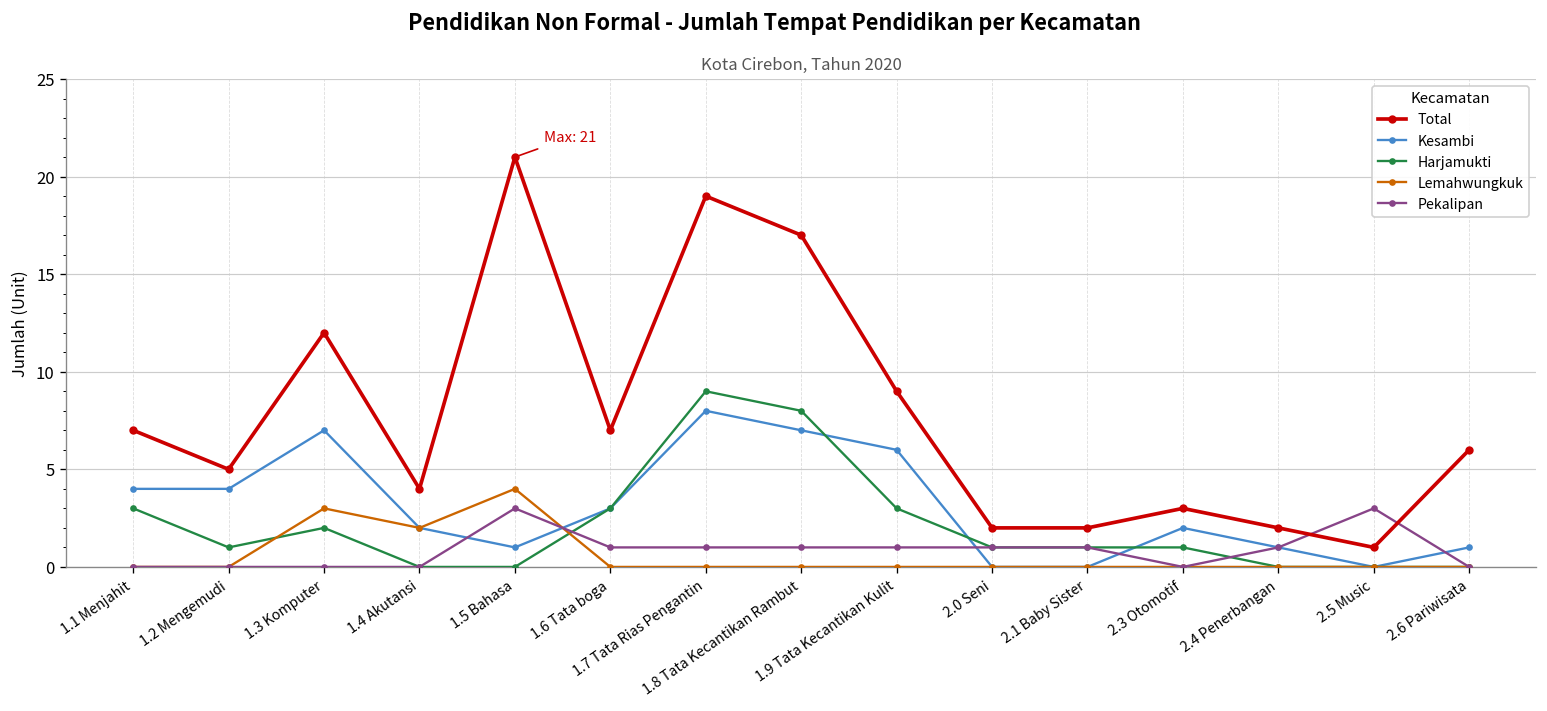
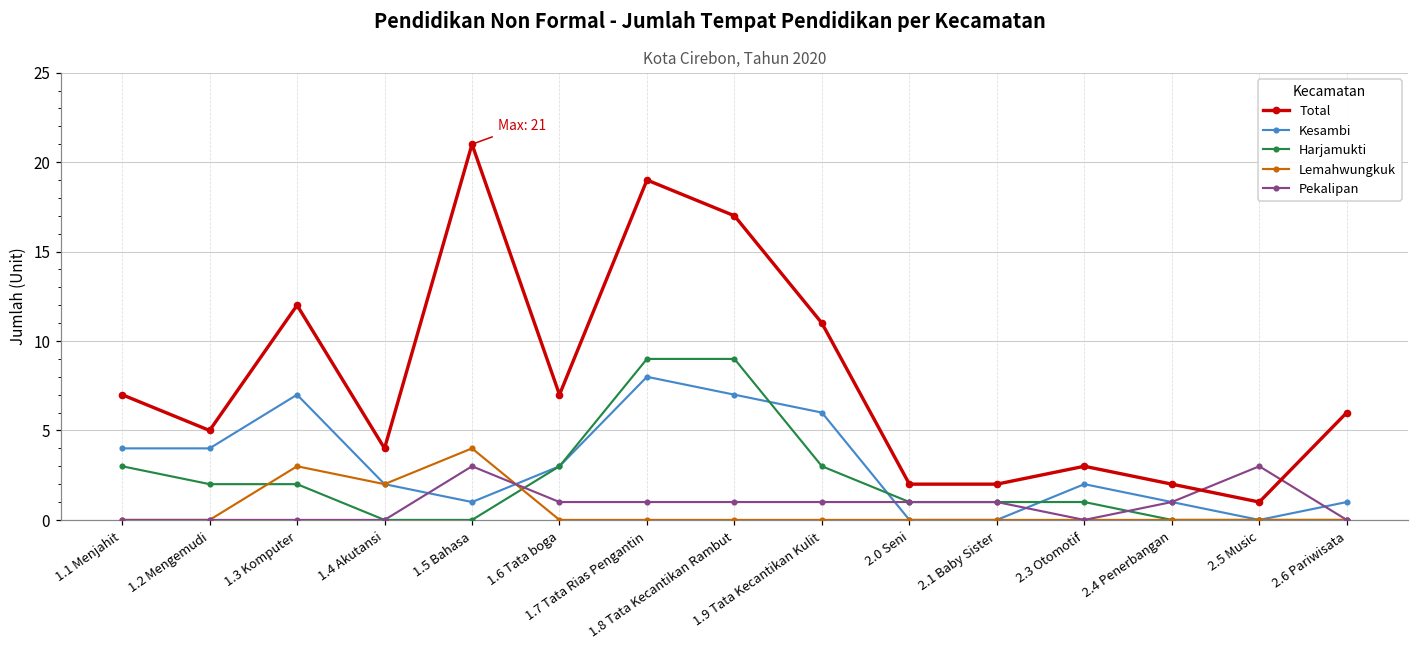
  {
    "Total": {
      "1.1 Menjahit": 7,
      "1.2 Mengemudi": 5,
      "1.3 Komputer": 12,
      "1.4 Akutansi": 4,
      "1.6 Tata boga": 7,
      "1.7 Tata Rias Pengantin": 19,
      "1.8 Tata Kecantikan Rambut": 17,
-     "1.9 Tata Kecantikan Kulit": 9,
+     "1.9 Tata Kecantikan Kulit": 11,
      "2.0 Seni": 2,
      "2.1 Baby Sister": 2,
      "2.3 Otomotif": 3,
      "2.4 Penerbangan": 2,
      "2.5 Music": 1,
      "2.6 Pariwisata": 6
    },
    "Kesambi": {
      "1.1 Menjahit": 4,
      "1.2 Mengemudi": 4,
      "1.3 Komputer": 7,
      "1.5 Bahasa": 1,
      "1.7 Tata Rias Pengantin": 8,
      "1.8 Tata Kecantikan Rambut": 7,
      "1.9 Tata Kecantikan Kulit": 6,
      "2.3 Otomotif": 2,
      "2.6 Pariwisata": 1
    },
    "Harjamukti": {
      "1.1 Menjahit": 3,
-     "1.2 Mengemudi": 1,
+     "1.2 Mengemudi": 2,
      "1.3 Komputer": 2,
      "1.5 Bahasa": 0,
      "1.7 Tata Rias Pengantin": 9,
-     "1.8 Tata Kecantikan Rambut": 8,
+     "1.8 Tata Kecantikan Rambut": 9,
      "1.9 Tata Kecantikan Kulit": 3,
      "2.3 Otomotif": 1
    },
    "Lemahwungkuk": {
      "1.3 Komputer": 3,
      "1.5 Bahasa": 4,
      "1.6 Tata boga": 0,
      "1.7 Tata Rias Pengantin": 0,
      "1.8 Tata Kecantikan Rambut": 0,
      "1.9 Tata Kecantikan Kulit": 0
    },
    "Pekalipan": {
      "1.3 Komputer": 0,
      "1.5 Bahasa": 3,
      "1.6 Tata boga": 1,
      "1.7 Tata Rias Pengantin": 1,
      "1.8 Tata Kecantikan Rambut": 1,
      "1.9 Tata Kecantikan Kulit": 1,
      "2.5 Music": 3
    }
  }
